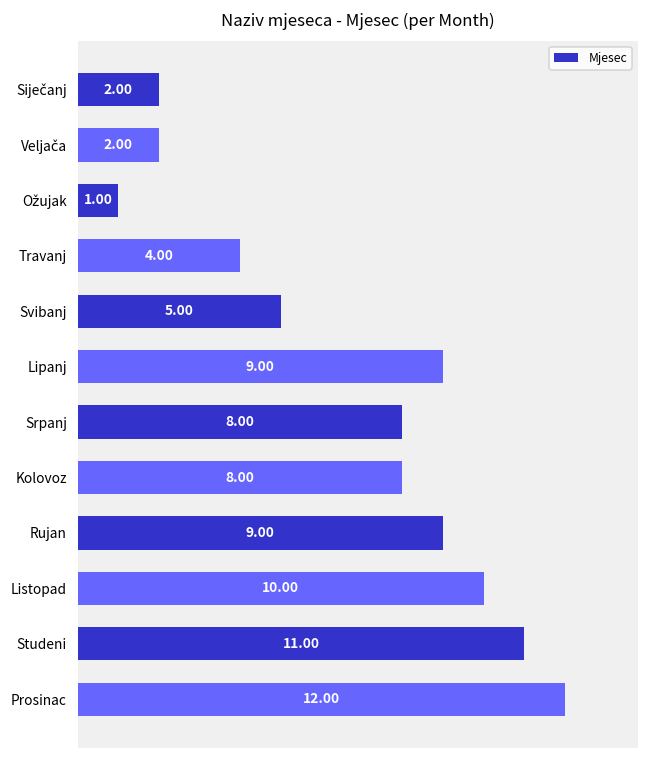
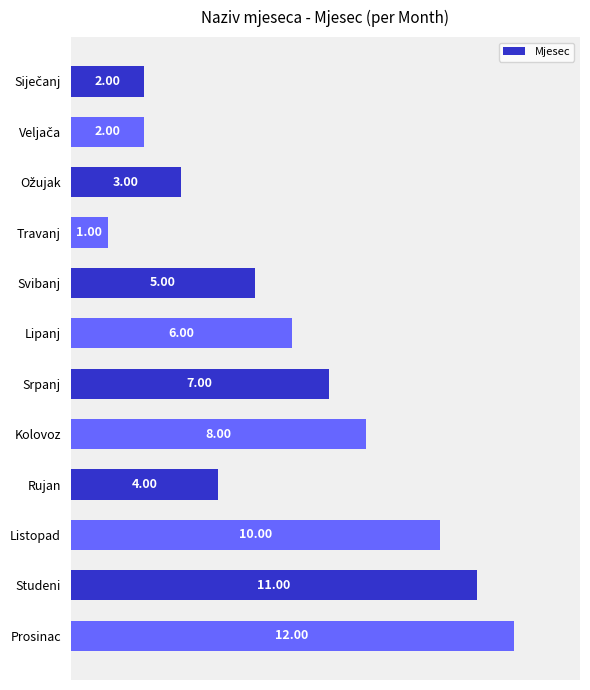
  {
    "Siječanj": 2.00,
    "Veljača": 2.00,
-   "Ožujak": 1.00,
-   "Travanj": 4.00,
+   "Ožujak": 3.00,
+   "Travanj": 1.00,
    "Svibanj": 5.00,
-   "Lipanj": 9.00,
-   "Srpanj": 8.00,
+   "Lipanj": 6.00,
+   "Srpanj": 7.00,
    "Kolovoz": 8.00,
-   "Rujan": 9.00,
+   "Rujan": 4.00,
    "Listopad": 10.00,
    "Studeni": 11.00,
    "Prosinac": 12.00
  }
